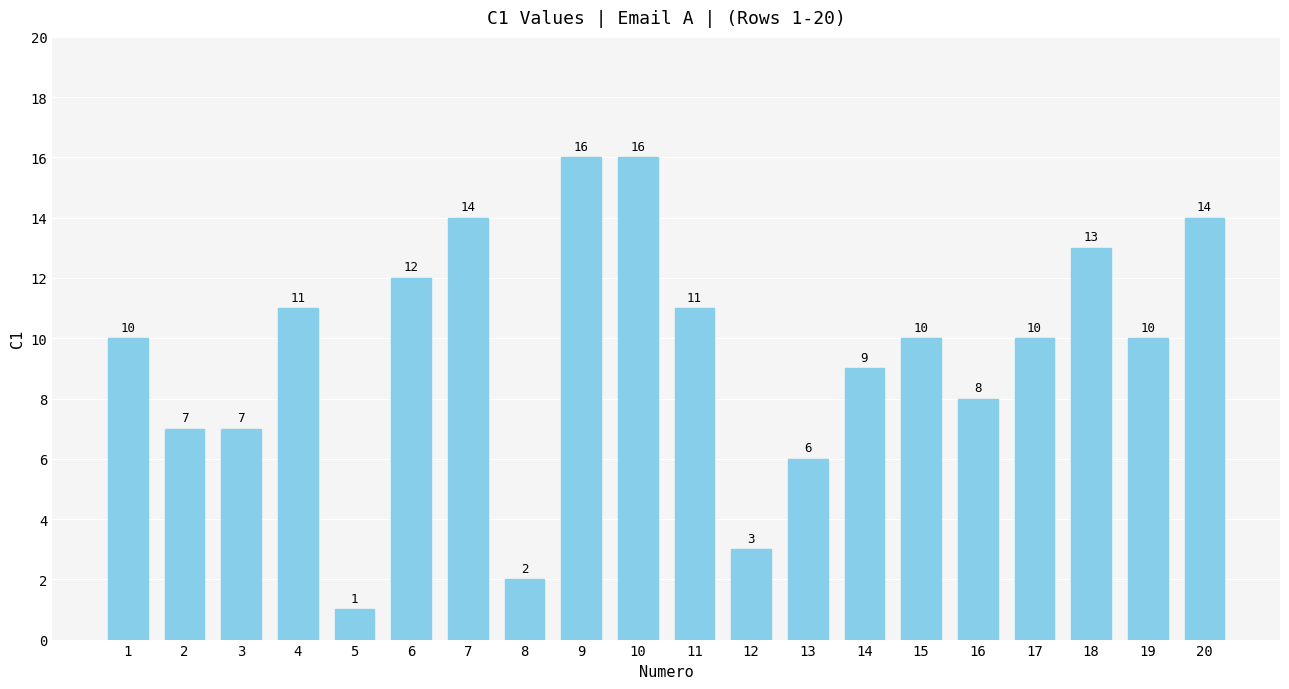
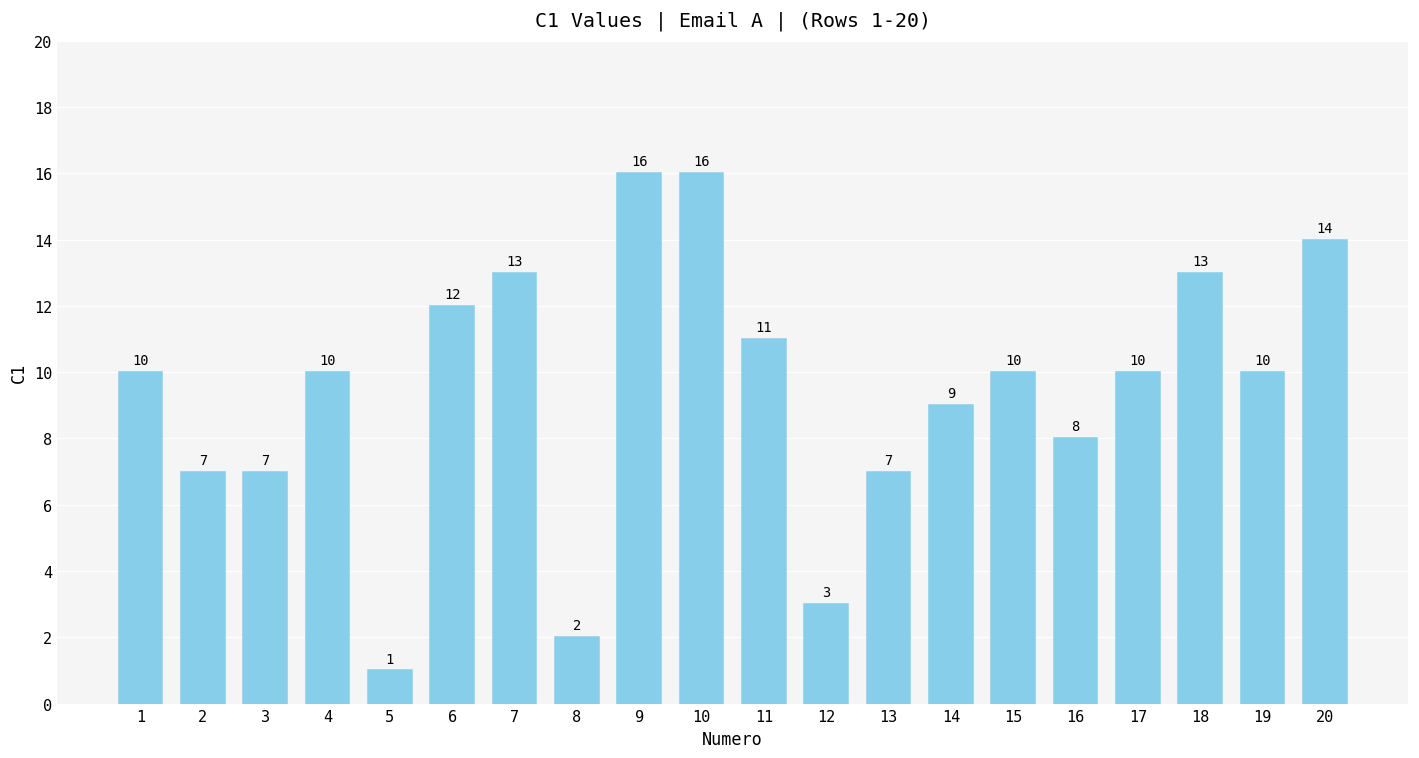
  {
    "1": 10,
    "2": 7,
    "3": 7,
-   "4": 11,
+   "4": 10,
    "5": 1,
    "6": 12,
-   "7": 14,
+   "7": 13,
    "8": 2,
    "9": 16,
    "10": 16,
    "11": 11,
    "12": 3,
-   "13": 6,
+   "13": 7,
    "14": 9,
    "15": 10,
    "16": 8,
    "17": 10,
    "18": 13,
    "19": 10,
    "20": 14
  }
